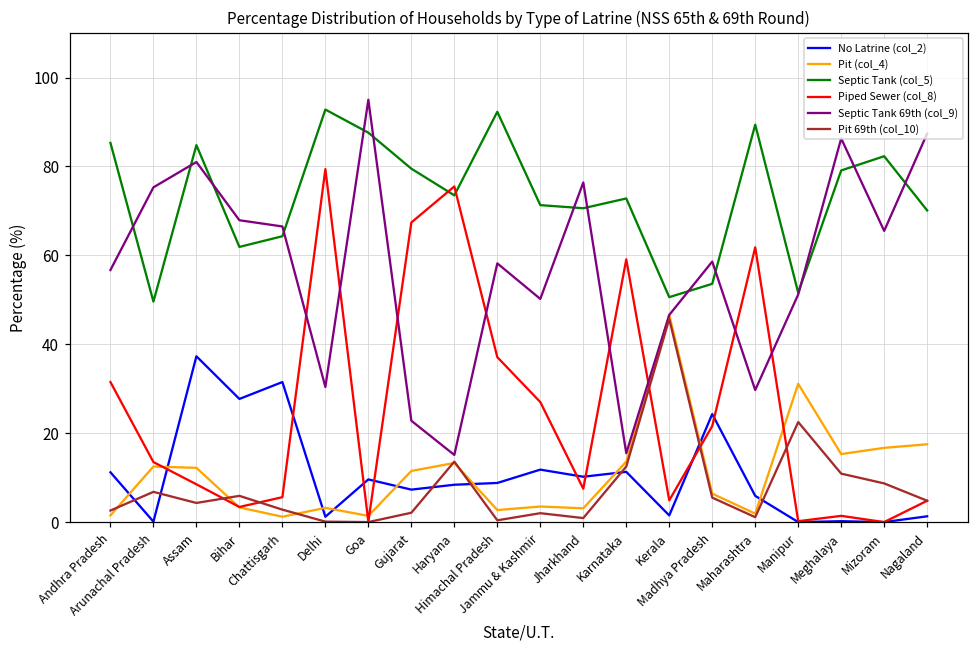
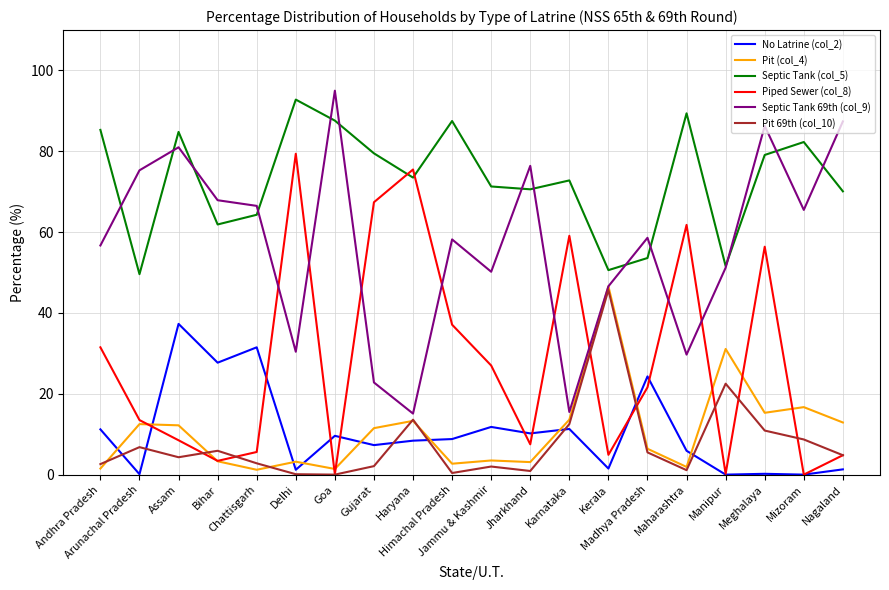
  {
    "No Latrine (col_2)": {
      "Andhra Pradesh": 11,
      "Arunachal Pradesh": 0,
      "Assam": 37,
      "Bihar": 28,
      "Chattisgarh": 32,
      "Delhi": 1,
      "Goa": 10,
      "Gujarat": 7,
      "Haryana": 8,
      "Himachal Pradesh": 9,
      "Jammu & Kashmir": 12,
      "Jharkhand": 10,
      "Karnataka": 11,
      "Kerala": 2,
      "Madhya Pradesh": 24,
      "Maharashtra": 6,
      "Meghalaya": 0,
      "Nagaland": 1
    },
    "Pit (col_4)": {
      "Andhra Pradesh": 2,
      "Arunachal Pradesh": 13,
      "Assam": 12,
      "Chattisgarh": 1,
      "Delhi": 3,
      "Goa": 1,
      "Gujarat": 12,
      "Himachal Pradesh": 3,
      "Jammu & Kashmir": 4,
      "Jharkhand": 3,
      "Karnataka": 14,
      "Madhya Pradesh": 6,
      "Maharashtra": 2,
      "Manipur": 31,
      "Meghalaya": 15,
      "Mizoram": 17,
-     "Nagaland": 18
+     "Nagaland": 13
    },
    "Septic Tank (col_5)": {
      "Andhra Pradesh": 85,
      "Arunachal Pradesh": 50,
      "Assam": 85,
      "Bihar": 62,
      "Chattisgarh": 64,
      "Delhi": 93,
      "Goa": 88,
      "Gujarat": 80,
      "Haryana": 74,
-     "Himachal Pradesh": 92,
+     "Himachal Pradesh": 88,
      "Jammu & Kashmir": 71,
      "Jharkhand": 71,
      "Karnataka": 73,
      "Kerala": 51,
      "Madhya Pradesh": 54,
      "Maharashtra": 89,
      "Meghalaya": 79,
      "Mizoram": 82,
      "Nagaland": 70
    },
    "Piped Sewer (col_8)": {
      "Andhra Pradesh": 32,
      "Arunachal Pradesh": 14,
      "Assam": 9,
      "Chattisgarh": 6,
      "Delhi": 79,
      "Gujarat": 67,
      "Haryana": 76,
      "Himachal Pradesh": 37,
      "Jammu & Kashmir": 27,
      "Jharkhand": 8,
      "Karnataka": 59,
      "Kerala": 5,
      "Madhya Pradesh": 22,
      "Maharashtra": 62,
-     "Meghalaya": 1
+     "Meghalaya": 56
    },
    "Septic Tank 69th (col_9)": {
      "Andhra Pradesh": 57,
      "Arunachal Pradesh": 75,
      "Assam": 81,
      "Bihar": 68,
      "Chattisgarh": 67,
      "Delhi": 30,
      "Goa": 95,
      "Gujarat": 23,
      "Haryana": 15,
      "Himachal Pradesh": 58,
      "Jammu & Kashmir": 50,
      "Jharkhand": 76,
      "Karnataka": 16,
      "Madhya Pradesh": 59,
      "Maharashtra": 30,
      "Mizoram": 66
    },
    "Pit 69th (col_10)": {
      "Andhra Pradesh": 3,
      "Arunachal Pradesh": 7,
      "Assam": 4,
      "Bihar": 6,
      "Chattisgarh": 3,
      "Delhi": 0,
      "Gujarat": 2,
      "Himachal Pradesh": 0,
      "Jammu & Kashmir": 2,
      "Jharkhand": 1,
      "Karnataka": 13,
      "Kerala": 46,
      "Madhya Pradesh": 6,
      "Maharashtra": 1,
      "Manipur": 23,
      "Meghalaya": 11,
      "Mizoram": 9
    }
  }
